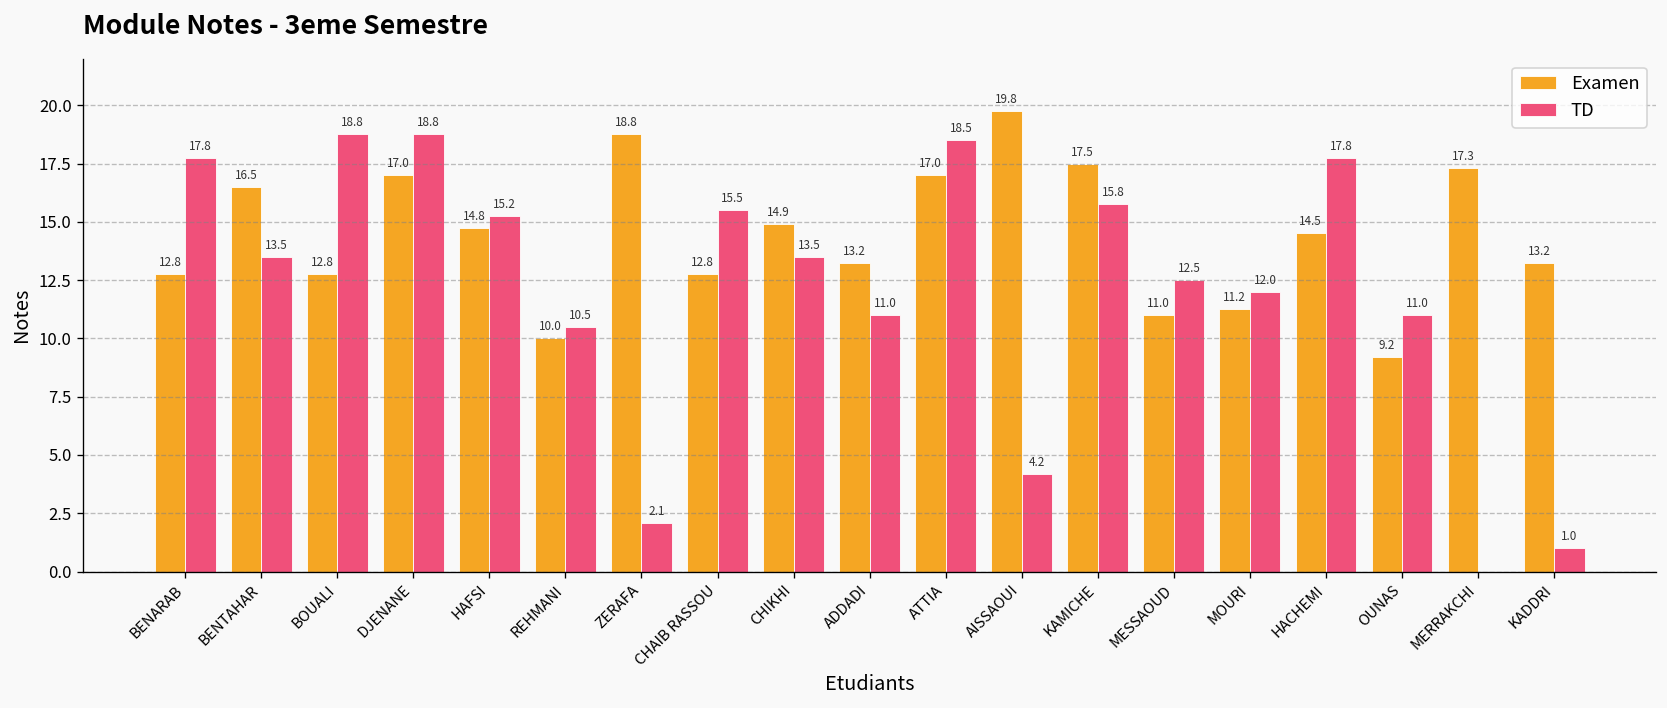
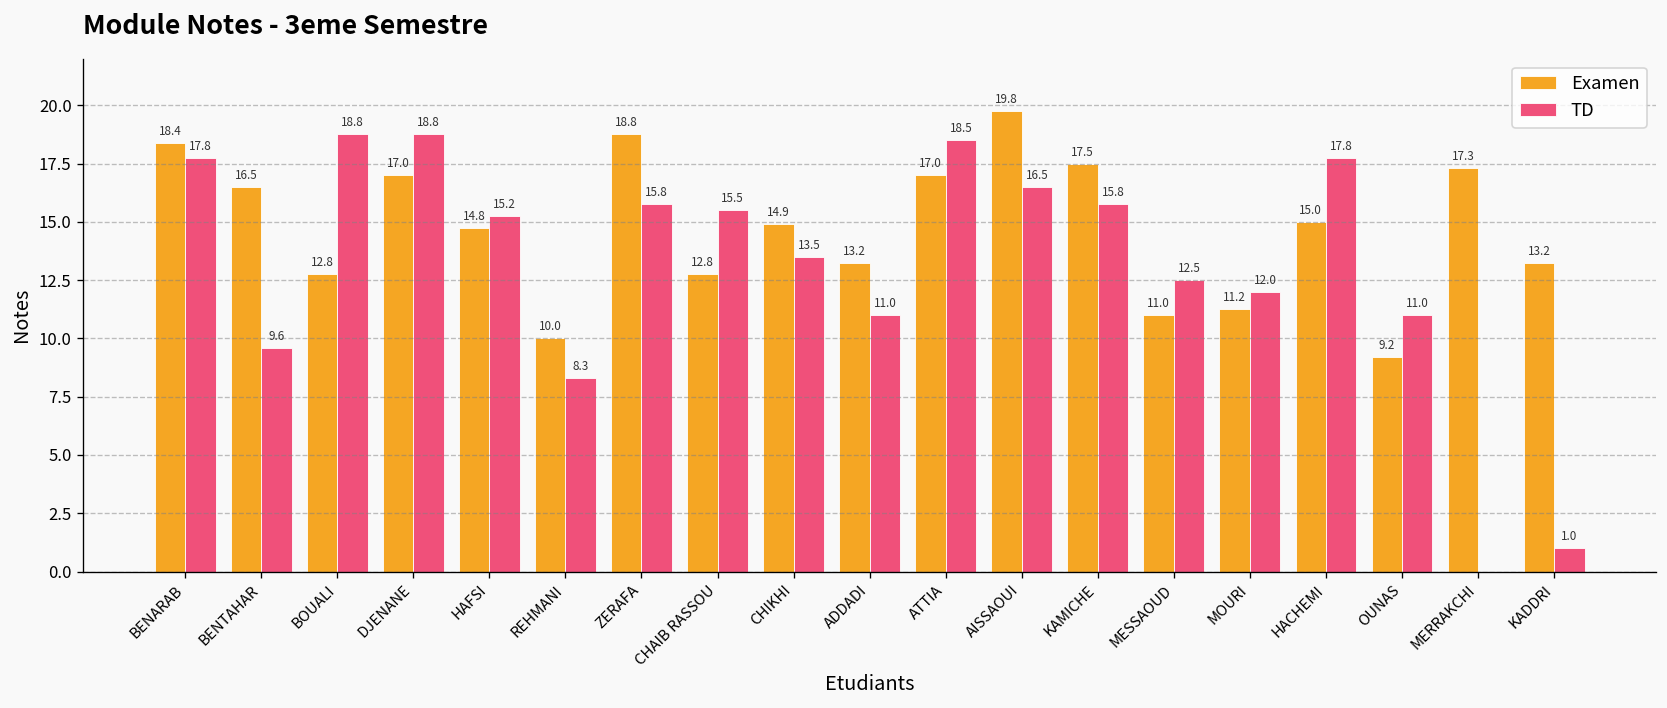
  {
    "Examen": {
-     "BENARAB": 12.8,
+     "BENARAB": 18.4,
      "BENTAHAR": 16.5,
      "BOUALI": 12.8,
      "DJENANE": 17.0,
      "HAFSI": 14.8,
      "REHMANI": 10.0,
      "ZERAFA": 18.8,
      "CHAIB RASSOU": 12.8,
      "CHIKHI": 14.9,
      "ADDADI": 13.2,
      "ATTIA": 17.0,
      "AISSAOUI": 19.8,
      "KAMICHE": 17.5,
      "MESSAOUD": 11.0,
      "MOURI": 11.2,
-     "HACHEMI": 14.5,
+     "HACHEMI": 15.0,
      "OUNAS": 9.2,
      "MERRAKCHI": 17.3,
      "KADDRI": 13.2
    },
    "TD": {
      "BENARAB": 17.8,
-     "BENTAHAR": 13.5,
+     "BENTAHAR": 9.6,
      "BOUALI": 18.8,
      "DJENANE": 18.8,
      "HAFSI": 15.2,
-     "REHMANI": 10.5,
-     "ZERAFA": 2.1,
+     "REHMANI": 8.3,
+     "ZERAFA": 15.8,
      "CHAIB RASSOU": 15.5,
      "CHIKHI": 13.5,
      "ADDADI": 11.0,
      "ATTIA": 18.5,
-     "AISSAOUI": 4.2,
+     "AISSAOUI": 16.5,
      "KAMICHE": 15.8,
      "MESSAOUD": 12.5,
      "MOURI": 12.0,
      "HACHEMI": 17.8,
      "OUNAS": 11.0,
      "KADDRI": 1.0
    }
  }
